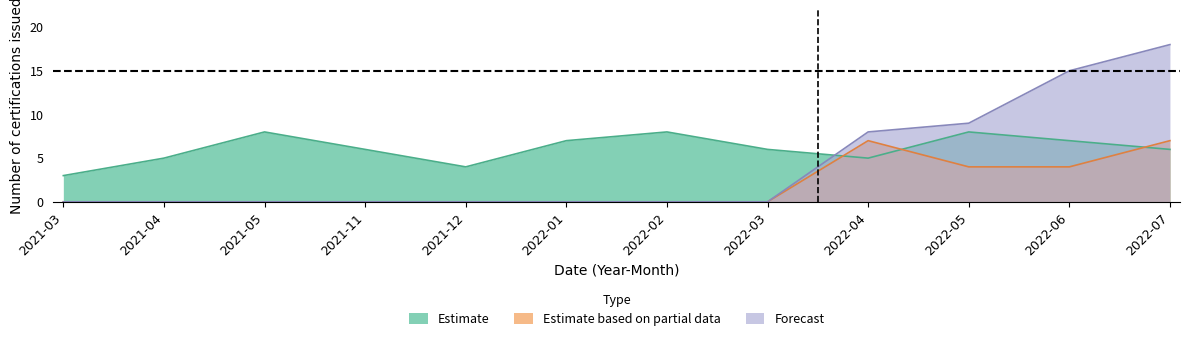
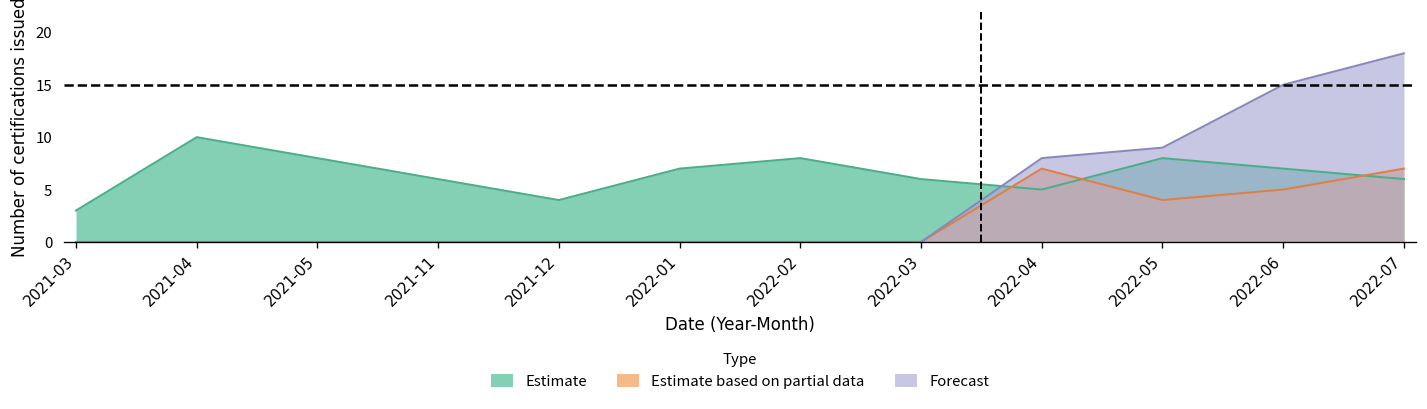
  {
    "Estimate": {
      "2021-03": 3,
-     "2021-04": 5,
+     "2021-04": 10,
      "2021-05": 8,
      "2021-11": 6,
      "2021-12": 4,
      "2022-01": 7,
      "2022-02": 8,
      "2022-03": 6,
      "2022-04": 5,
      "2022-05": 8,
      "2022-06": 7,
      "2022-07": 6
    },
    "Estimate based on partial data": {
      "2022-04": 7,
      "2022-05": 4,
-     "2022-06": 4,
+     "2022-06": 5,
      "2022-07": 7
    },
    "Forecast": {
      "2022-04": 8,
      "2022-05": 9,
      "2022-06": 15,
      "2022-07": 18
    }
  }
